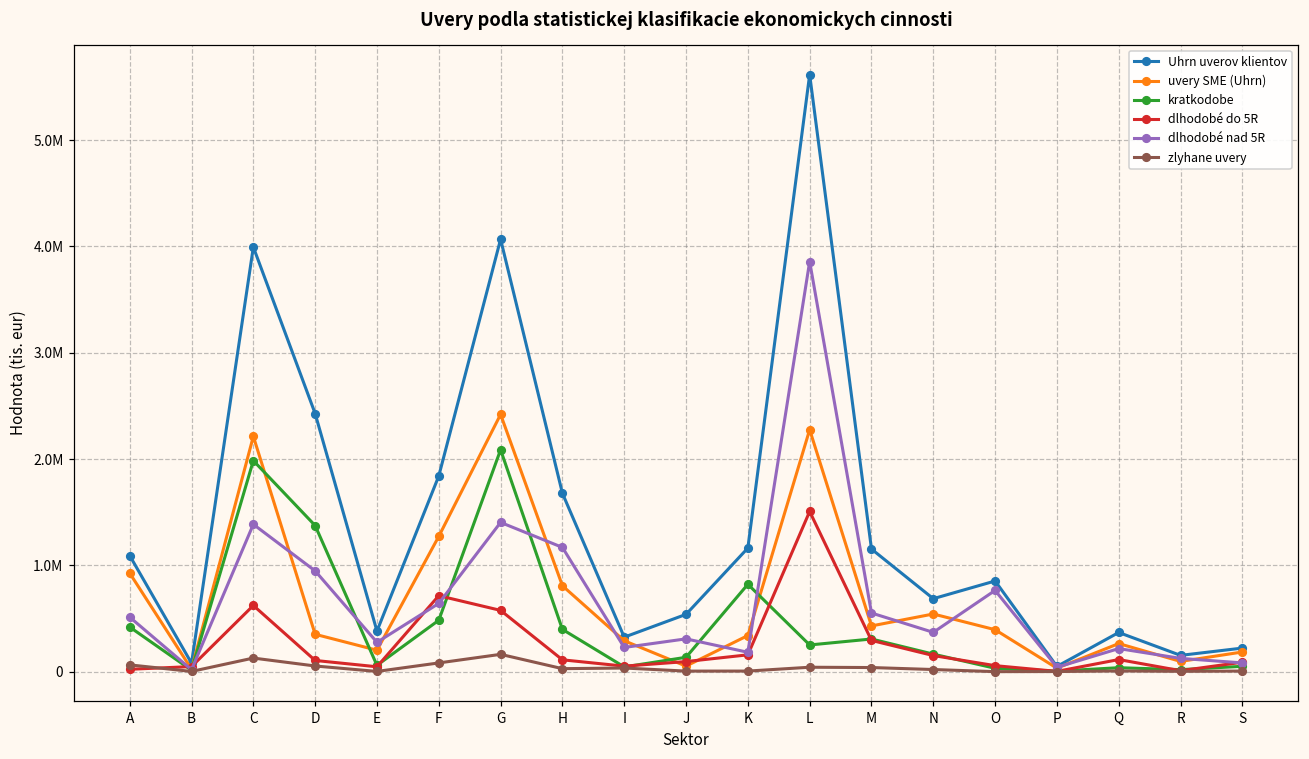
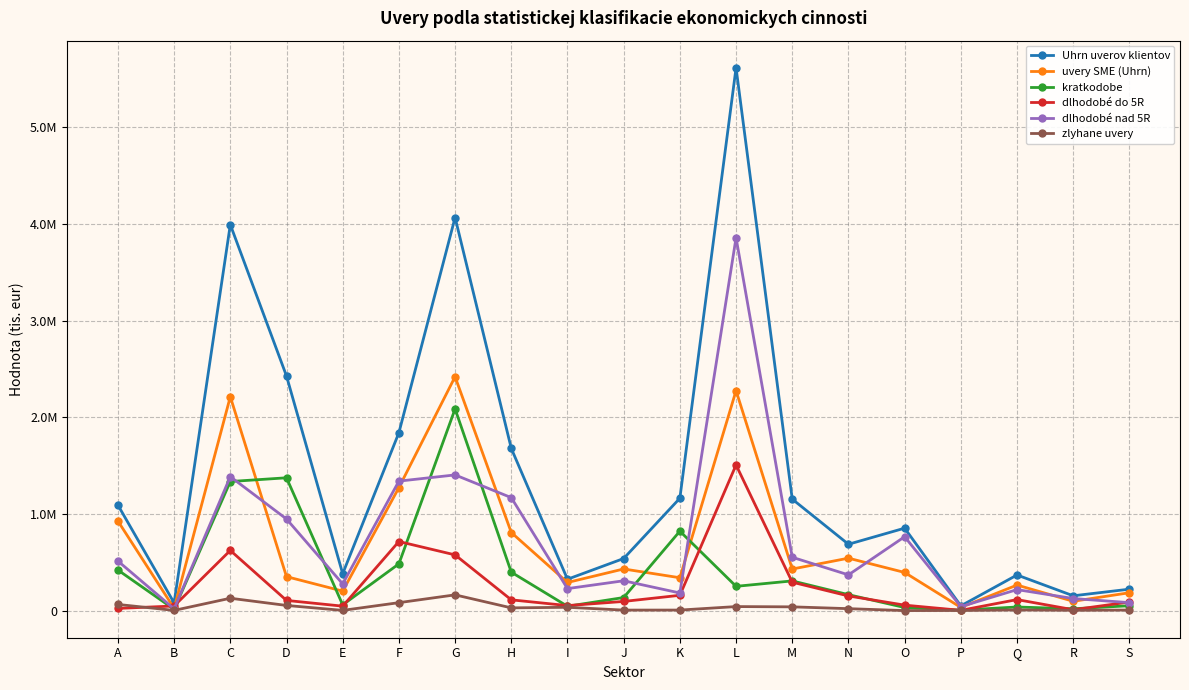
  {
    "Uhrn uverov klientov": {
      "A": 1100000,
      "B": 100000,
      "C": 4000000,
      "D": 2400000,
      "E": 400000,
      "F": 1800000,
      "G": 4100000,
      "H": 1700000,
      "I": 300000,
      "J": 500000,
      "K": 1200000,
      "L": 5600000,
      "M": 1200000,
      "N": 700000,
      "O": 900000,
      "Q": 400000,
      "R": 200000,
      "S": 200000
    },
    "uvery SME (Uhrn)": {
      "A": 900000,
      "C": 2200000,
      "D": 400000,
      "E": 200000,
      "F": 1300000,
      "G": 2400000,
      "H": 800000,
      "I": 300000,
-     "J": 100000,
+     "J": 400000,
      "K": 300000,
      "L": 2300000,
      "M": 400000,
      "N": 500000,
      "O": 400000,
      "Q": 300000,
      "R": 100000,
      "S": 200000
    },
    "kratkodobe": {
      "A": 400000,
-     "C": 2000000,
+     "C": 1300000,
      "D": 1400000,
      "F": 500000,
      "G": 2100000,
      "H": 400000,
      "J": 100000,
      "K": 800000,
      "L": 300000,
      "Q": 0,
      "S": 100000
    },
    "dlhodobé do 5R": {
      "A": 0,
      "C": 600000,
      "D": 100000,
      "F": 700000,
      "G": 600000,
      "H": 100000,
      "J": 100000,
      "L": 1500000,
      "Q": 100000
    },
    "dlhodobé nad 5R": {
      "A": 500000,
      "C": 1400000,
      "D": 900000,
      "E": 300000,
-     "F": 600000,
+     "F": 1300000,
      "G": 1400000,
      "H": 1200000,
      "I": 200000,
      "J": 300000,
      "L": 3900000,
      "M": 600000,
      "N": 400000,
      "O": 800000,
      "Q": 200000,
      "R": 100000
    },
    "zlyhane uvery": {
      "A": 100000,
      "C": 100000,
      "D": 100000,
      "E": 0,
      "F": 100000,
      "G": 200000,
      "H": 0,
      "J": 0,
      "K": 0,
      "L": 0,
      "M": 0,
      "N": 0,
      "O": 0,
      "Q": 0,
      "S": 0
    }
  }
